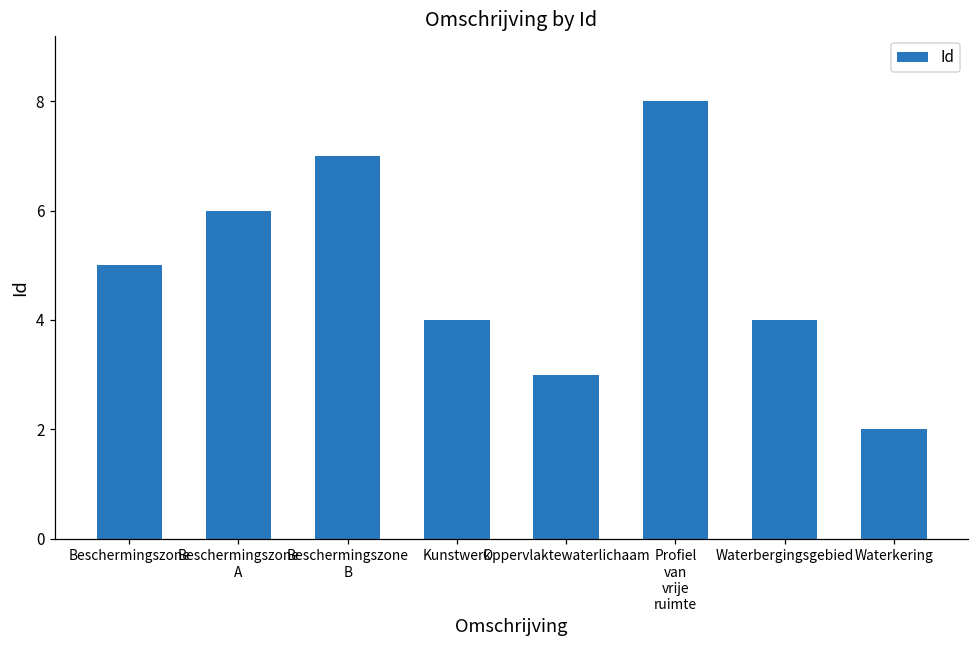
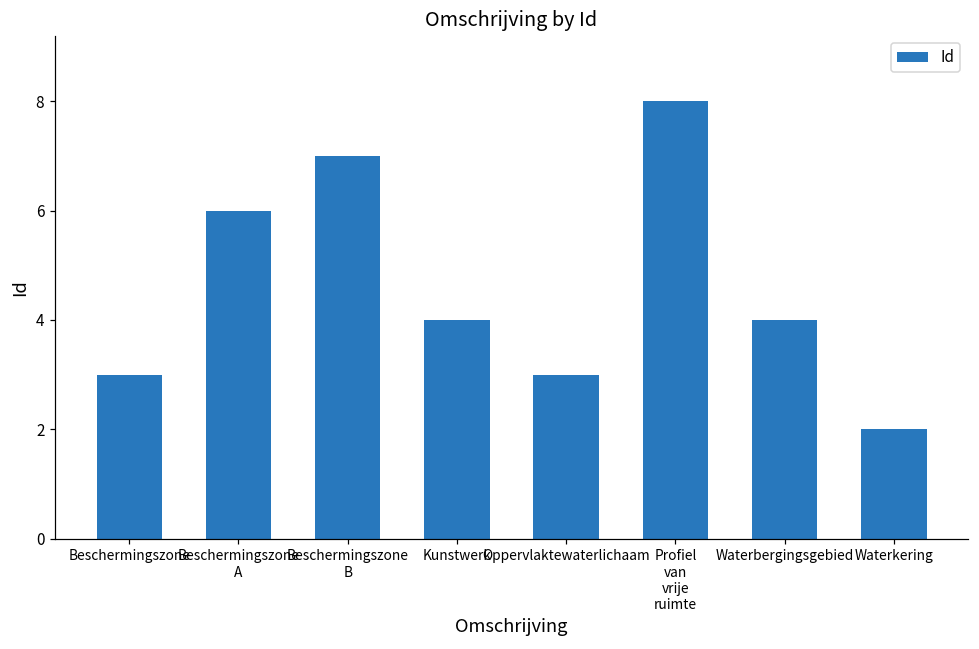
  {
-   "Beschermingszone": 5,
+   "Beschermingszone": 3,
    "Beschermingszone A": 6,
    "Beschermingszone B": 7,
    "Kunstwerk": 4,
    "Oppervlaktewaterlichaam": 3,
    "Profiel van vrije ruimte": 8,
    "Waterbergingsgebied": 4,
    "Waterkering": 2
  }
